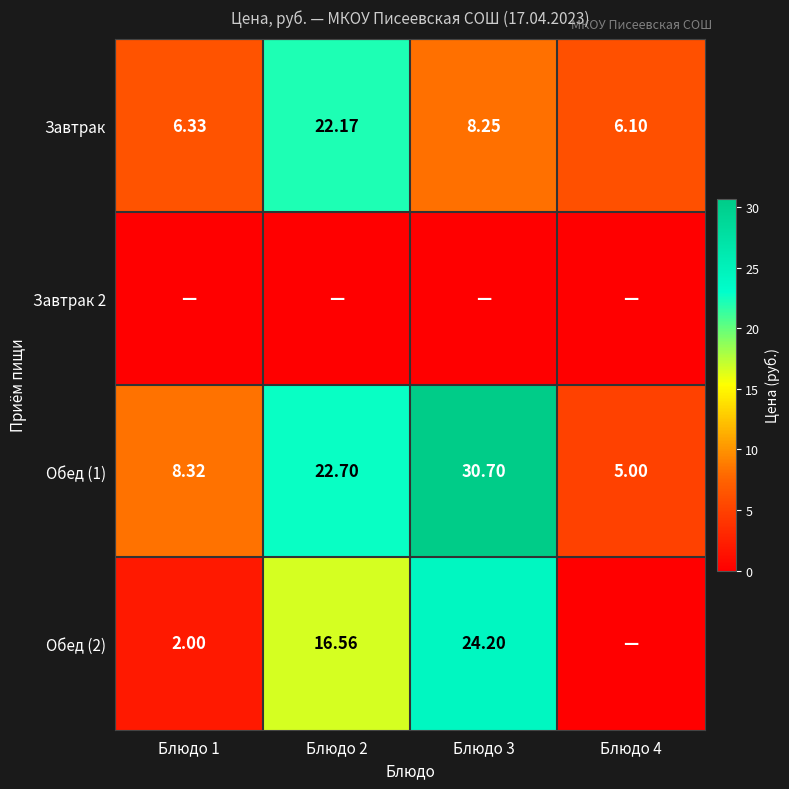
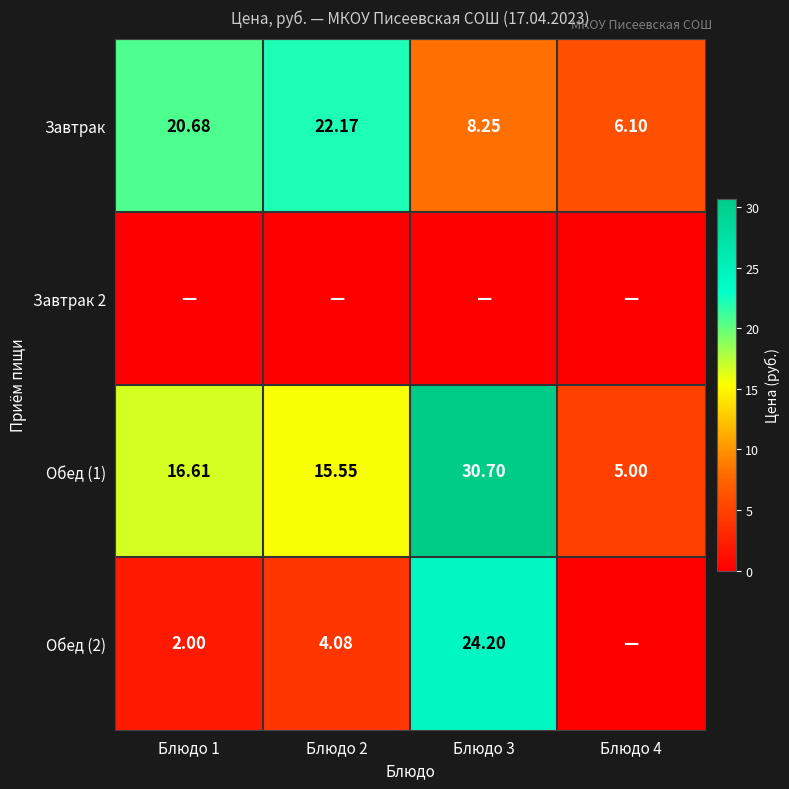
  {
    "Завтрак": {
-     "Блюдо 1": 6.33,
+     "Блюдо 1": 20.68,
      "Блюдо 2": 22.17,
      "Блюдо 3": 8.25,
      "Блюдо 4": 6.10
    },
    "Обед (1)": {
-     "Блюдо 1": 8.32,
-     "Блюдо 2": 22.70,
+     "Блюдо 1": 16.61,
+     "Блюдо 2": 15.55,
      "Блюдо 3": 30.70,
      "Блюдо 4": 5.00
    },
    "Обед (2)": {
      "Блюдо 1": 2.00,
-     "Блюдо 2": 16.56,
+     "Блюдо 2": 4.08,
      "Блюдо 3": 24.20
    }
  }
